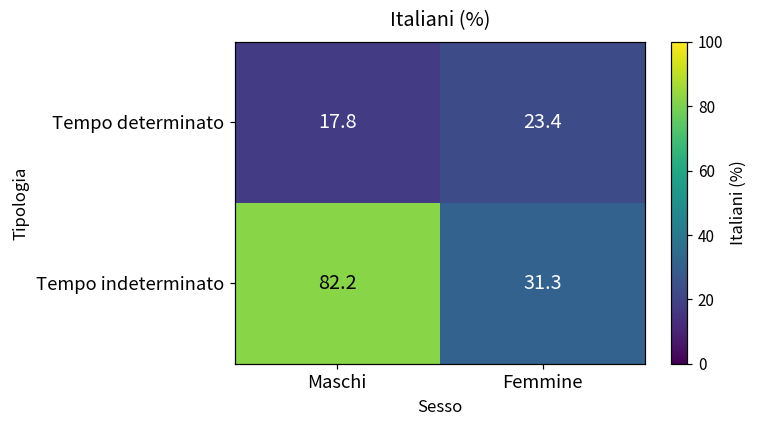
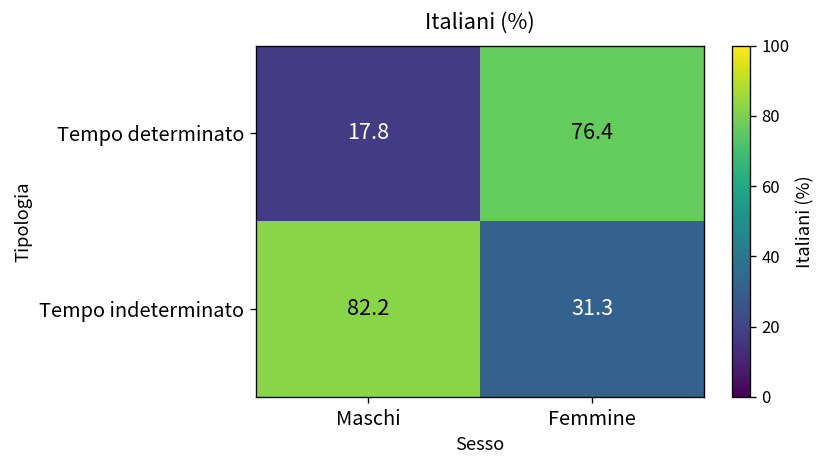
  {
    "Tempo determinato": {
      "Maschi": 17.8,
-     "Femmine": 23.4
+     "Femmine": 76.4
    },
    "Tempo indeterminato": {
      "Maschi": 82.2,
      "Femmine": 31.3
    }
  }
